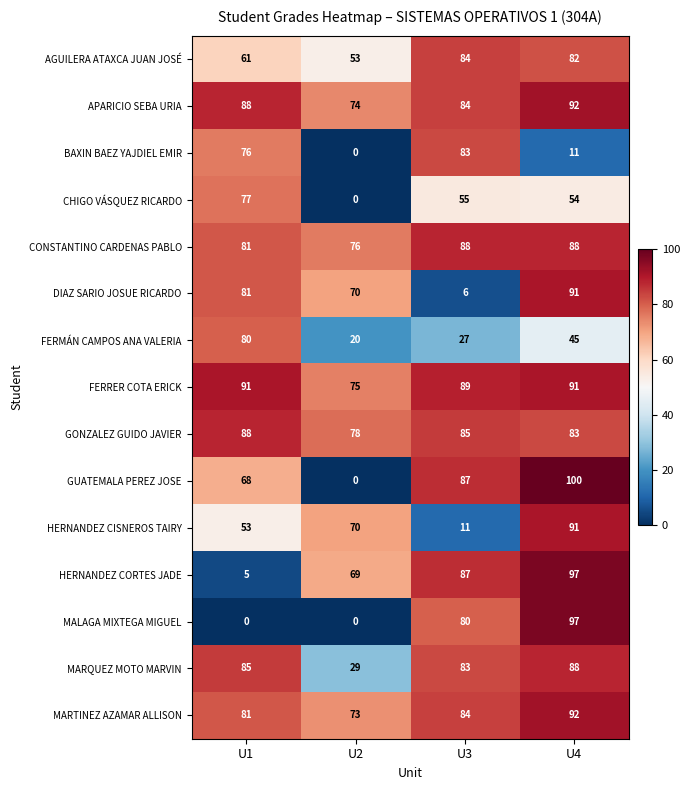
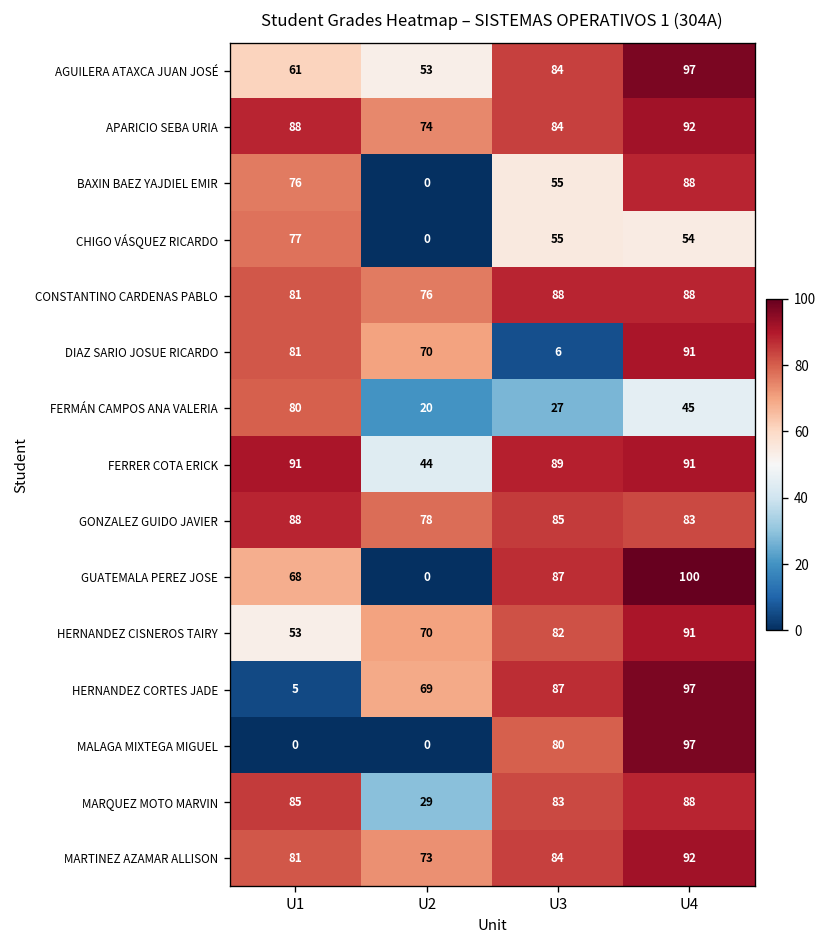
  {
    "AGUILERA ATAXCA JUAN JOSÉ": {
      "U1": 61,
      "U2": 53,
      "U3": 84,
-     "U4": 82
+     "U4": 97
    },
    "APARICIO SEBA URIA": {
      "U1": 88,
      "U2": 74,
      "U3": 84,
      "U4": 92
    },
    "BAXIN BAEZ YAJDIEL EMIR": {
      "U1": 76,
      "U2": 0,
-     "U3": 83,
-     "U4": 11
+     "U3": 55,
+     "U4": 88
    },
    "CHIGO VÁSQUEZ RICARDO": {
      "U1": 77,
      "U2": 0,
      "U3": 55,
      "U4": 54
    },
    "CONSTANTINO CARDENAS PABLO": {
      "U1": 81,
      "U2": 76,
      "U3": 88,
      "U4": 88
    },
    "DIAZ SARIO JOSUE RICARDO": {
      "U1": 81,
      "U2": 70,
      "U3": 6,
      "U4": 91
    },
    "FERMÁN CAMPOS ANA VALERIA": {
      "U1": 80,
      "U2": 20,
      "U3": 27,
      "U4": 45
    },
    "FERRER COTA ERICK": {
      "U1": 91,
-     "U2": 75,
+     "U2": 44,
      "U3": 89,
      "U4": 91
    },
    "GONZALEZ GUIDO JAVIER": {
      "U1": 88,
      "U2": 78,
      "U3": 85,
      "U4": 83
    },
    "GUATEMALA PEREZ JOSE": {
      "U1": 68,
      "U2": 0,
      "U3": 87,
      "U4": 100
    },
    "HERNANDEZ CISNEROS TAIRY": {
      "U1": 53,
      "U2": 70,
-     "U3": 11,
+     "U3": 82,
      "U4": 91
    },
    "HERNANDEZ CORTES JADE": {
      "U1": 5,
      "U2": 69,
      "U3": 87,
      "U4": 97
    },
    "MALAGA MIXTEGA MIGUEL": {
      "U1": 0,
      "U2": 0,
      "U3": 80,
      "U4": 97
    },
    "MARQUEZ MOTO MARVIN": {
      "U1": 85,
      "U2": 29,
      "U3": 83,
      "U4": 88
    },
    "MARTINEZ AZAMAR ALLISON": {
      "U1": 81,
      "U2": 73,
      "U3": 84,
      "U4": 92
    }
  }
